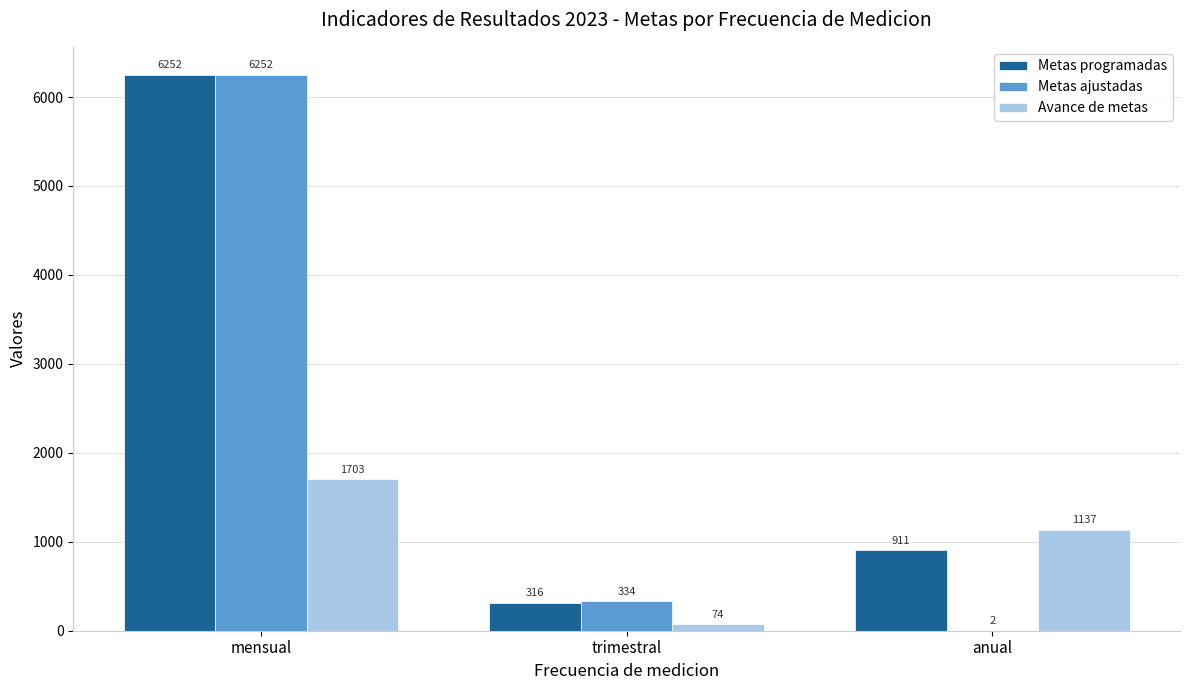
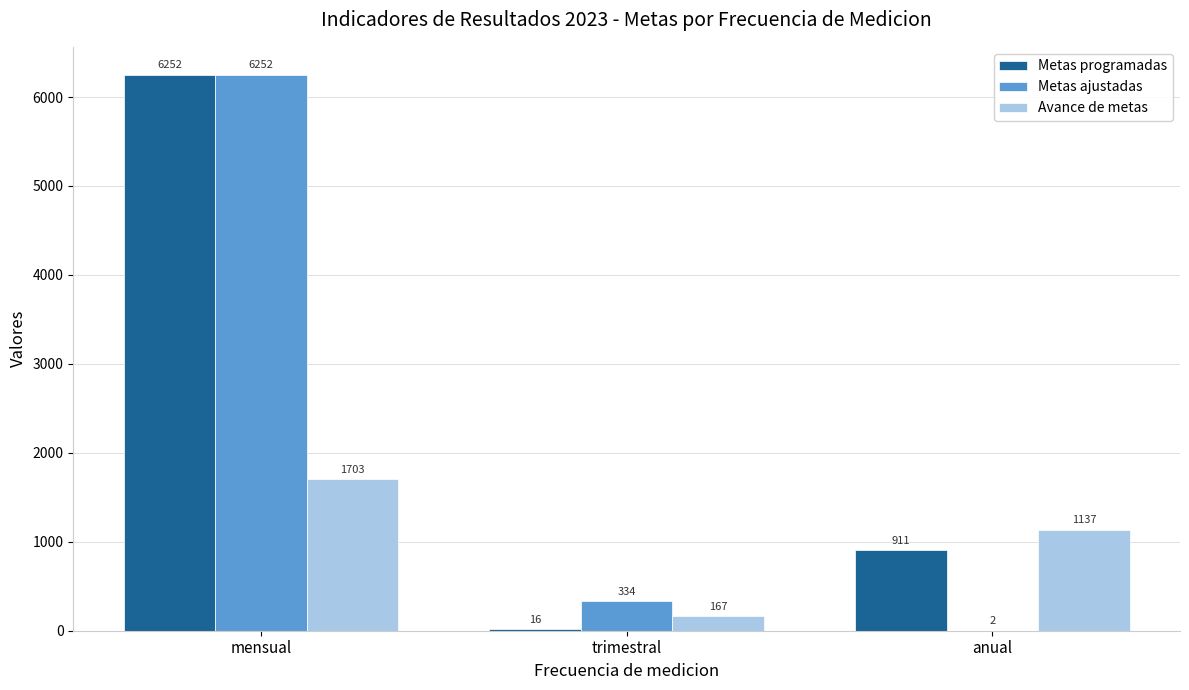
  {
    "Metas programadas": {
      "mensual": 6252,
-     "trimestral": 316,
+     "trimestral": 16,
      "anual": 911
    },
    "Metas ajustadas": {
      "mensual": 6252,
      "trimestral": 334,
      "anual": 2
    },
    "Avance de metas": {
      "mensual": 1703,
-     "trimestral": 74,
+     "trimestral": 167,
      "anual": 1137
    }
  }
